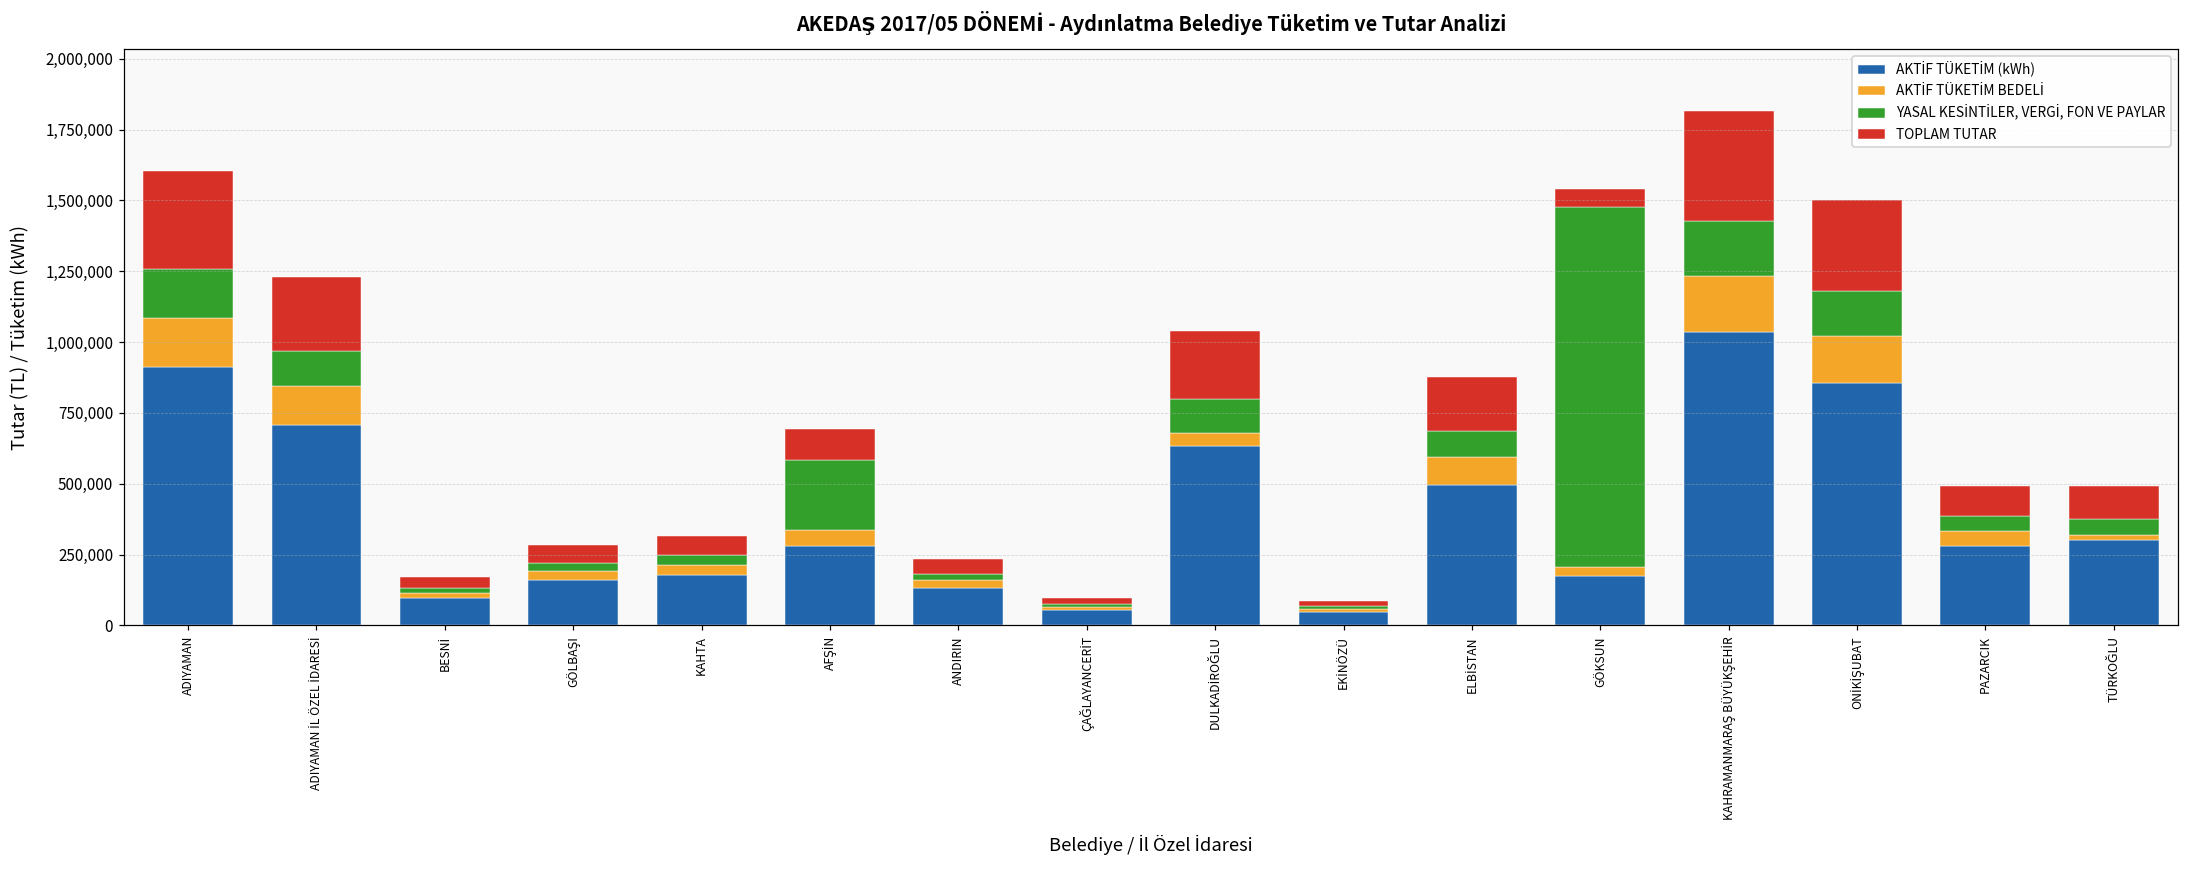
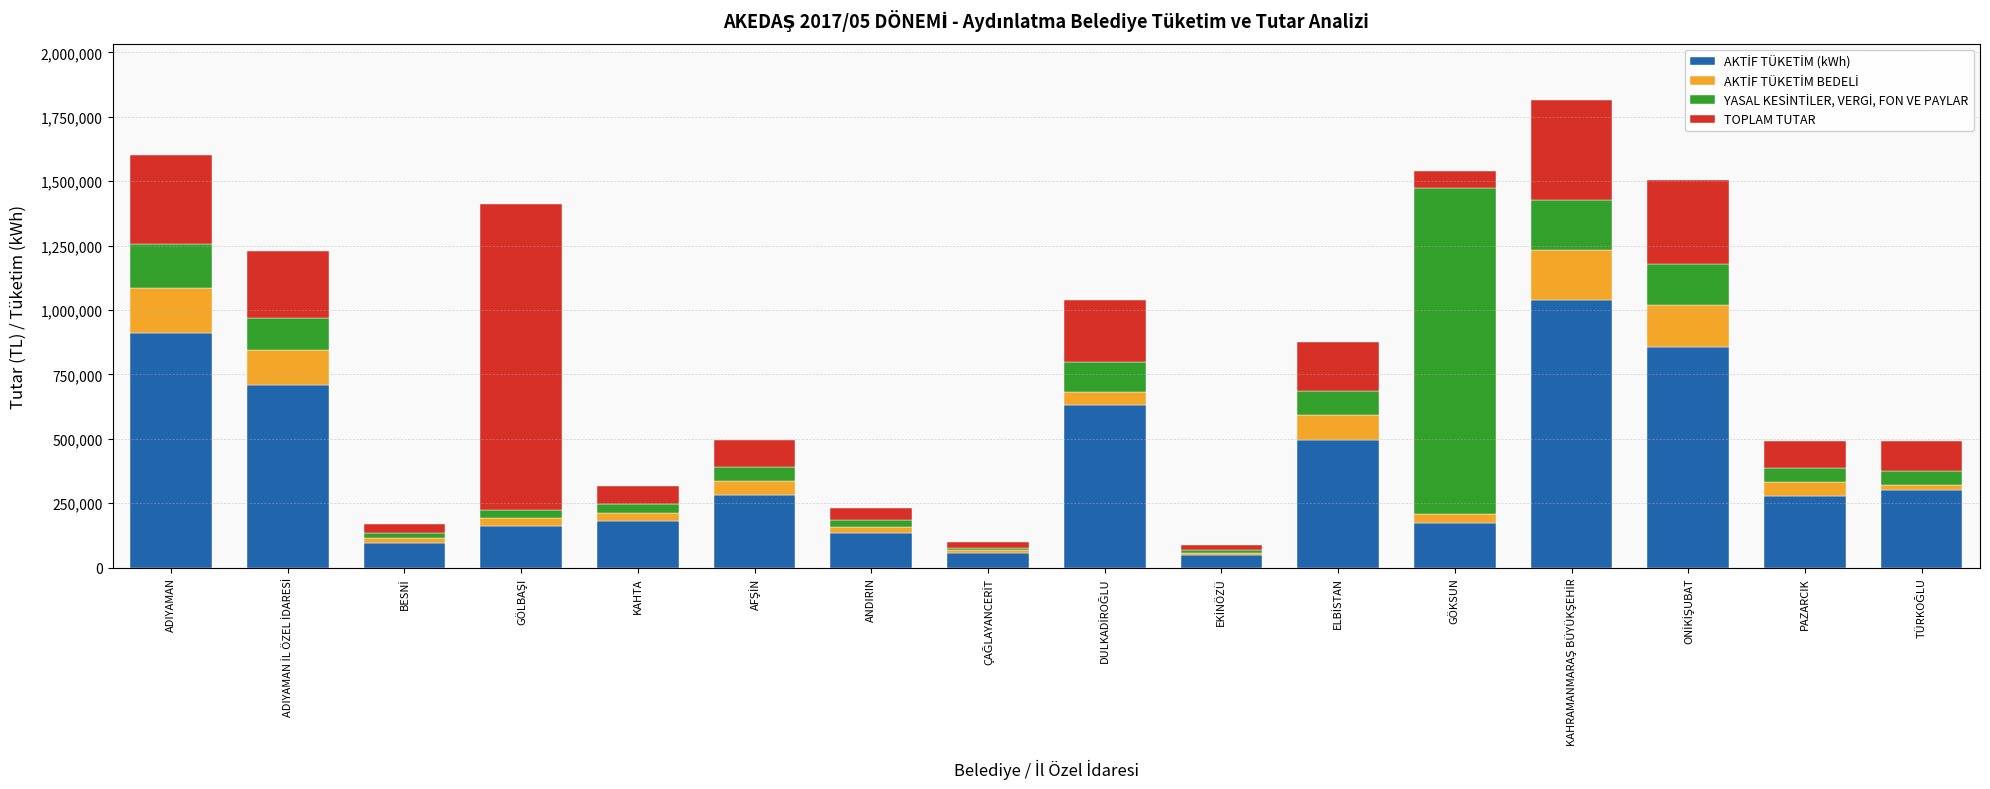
  {
    "AKTİF TÜKETİM (kWh)": {
      "ADIYAMAN": "910,000",
      "ADIYAMAN İL ÖZEL İDARESİ": "710,000",
      "BESNİ": "100,000",
      "GÖLBAŞI": "160,000",
      "KAHTA": "180,000",
      "AFŞİN": "280,000",
      "ANDIRIN": "130,000",
      "ÇAĞLAYANCERİT": "60,000",
      "DULKADİROĞLU": "630,000",
      "EKİNÖZÜ": "50,000",
      "ELBİSTAN": "500,000",
      "GÖKSUN": "170,000",
      "KAHRAMANMARAŞ BÜYÜKŞEHİR": "1,040,000",
      "ONİKİŞUBAT": "860,000",
      "PAZARCIK": "280,000",
      "TÜRKOĞLU": "300,000"
    },
    "AKTİF TÜKETİM BEDELİ": {
      "ADIYAMAN": "170,000",
      "ADIYAMAN İL ÖZEL İDARESİ": "140,000",
      "BESNİ": "20,000",
      "GÖLBAŞI": "30,000",
      "KAHTA": "30,000",
      "AFŞİN": "50,000",
      "ANDIRIN": "30,000",
      "ÇAĞLAYANCERİT": "10,000",
      "DULKADİROĞLU": "50,000",
      "ELBİSTAN": "100,000",
      "GÖKSUN": "30,000",
      "KAHRAMANMARAŞ BÜYÜKŞEHİR": "200,000",
      "ONİKİŞUBAT": "160,000",
      "PAZARCIK": "50,000",
      "TÜRKOĞLU": "20,000"
    },
    "YASAL KESİNTİLER, VERGİ, FON VE PAYLAR": {
      "ADIYAMAN": "170,000",
      "ADIYAMAN İL ÖZEL İDARESİ": "130,000",
      "BESNİ": "20,000",
      "GÖLBAŞI": "30,000",
      "KAHTA": "30,000",
-     "AFŞİN": "250,000",
+     "AFŞİN": "50,000",
      "ANDIRIN": "20,000",
      "ÇAĞLAYANCERİT": "10,000",
      "DULKADİROĞLU": "120,000",
      "ELBİSTAN": "90,000",
      "GÖKSUN": "1,270,000",
      "KAHRAMANMARAŞ BÜYÜKŞEHİR": "190,000",
      "ONİKİŞUBAT": "160,000",
      "PAZARCIK": "50,000",
      "TÜRKOĞLU": "60,000"
    },
    "TOPLAM TUTAR": {
      "ADIYAMAN": "350,000",
      "ADIYAMAN İL ÖZEL İDARESİ": "260,000",
      "BESNİ": "40,000",
-     "GÖLBAŞI": "60,000",
+     "GÖLBAŞI": "1,190,000",
      "KAHTA": "70,000",
      "AFŞİN": "110,000",
      "ANDIRIN": "50,000",
      "ÇAĞLAYANCERİT": "20,000",
      "DULKADİROĞLU": "240,000",
      "EKİNÖZÜ": "20,000",
      "ELBİSTAN": "190,000",
      "GÖKSUN": "70,000",
      "KAHRAMANMARAŞ BÜYÜKŞEHİR": "390,000",
      "ONİKİŞUBAT": "320,000",
      "PAZARCIK": "110,000",
      "TÜRKOĞLU": "120,000"
    }
  }
